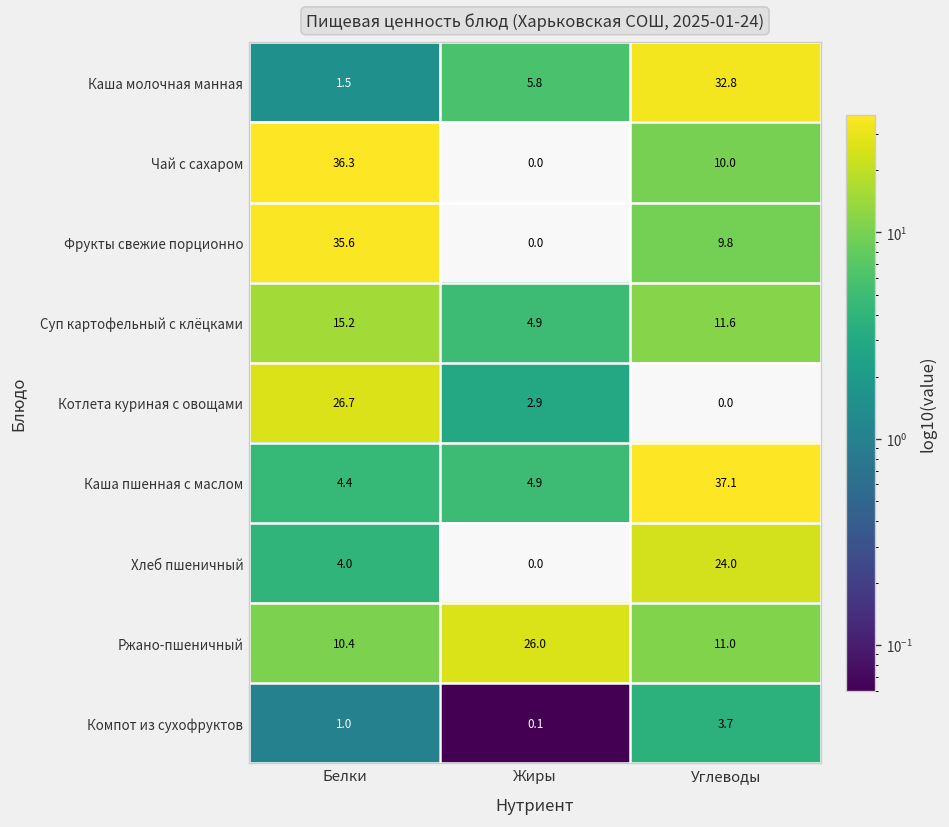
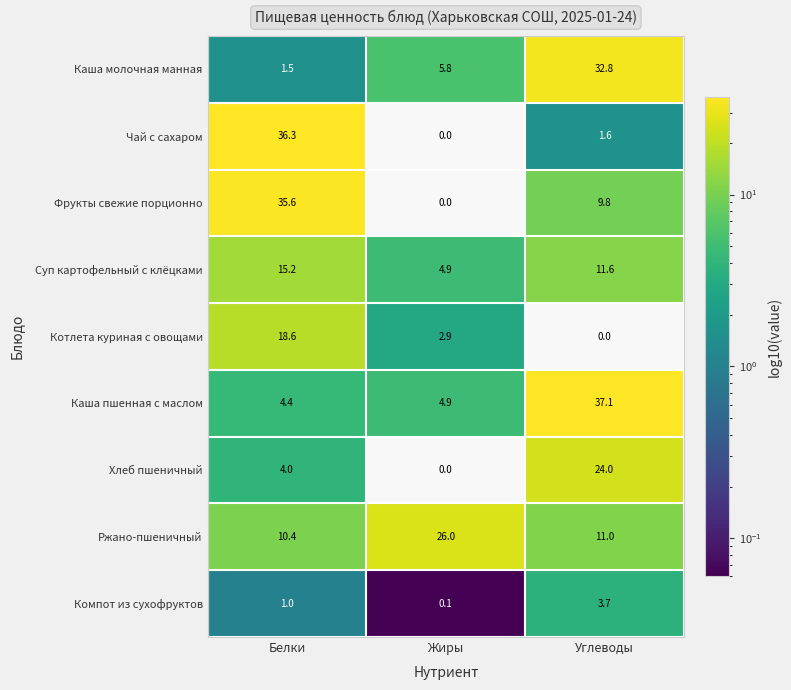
  {
    "Каша молочная манная": {
      "Белки": 1.5,
      "Жиры": 5.8,
      "Углеводы": 32.8
    },
    "Чай с сахаром": {
      "Белки": 36.3,
      "Жиры": 0.0,
-     "Углеводы": 10.0
+     "Углеводы": 1.6
    },
    "Фрукты свежие порционно": {
      "Белки": 35.6,
      "Жиры": 0.0,
      "Углеводы": 9.8
    },
    "Суп картофельный с клёцками": {
      "Белки": 15.2,
      "Жиры": 4.9,
      "Углеводы": 11.6
    },
    "Котлета куриная с овощами": {
-     "Белки": 26.7,
+     "Белки": 18.6,
      "Жиры": 2.9,
      "Углеводы": 0.0
    },
    "Каша пшенная с маслом": {
      "Белки": 4.4,
      "Жиры": 4.9,
      "Углеводы": 37.1
    },
    "Хлеб пшеничный": {
      "Белки": 4.0,
      "Жиры": 0.0,
      "Углеводы": 24.0
    },
    "Ржано-пшеничный": {
      "Белки": 10.4,
      "Жиры": 26.0,
      "Углеводы": 11.0
    },
    "Компот из сухофруктов": {
      "Белки": 1.0,
      "Жиры": 0.1,
      "Углеводы": 3.7
    }
  }
